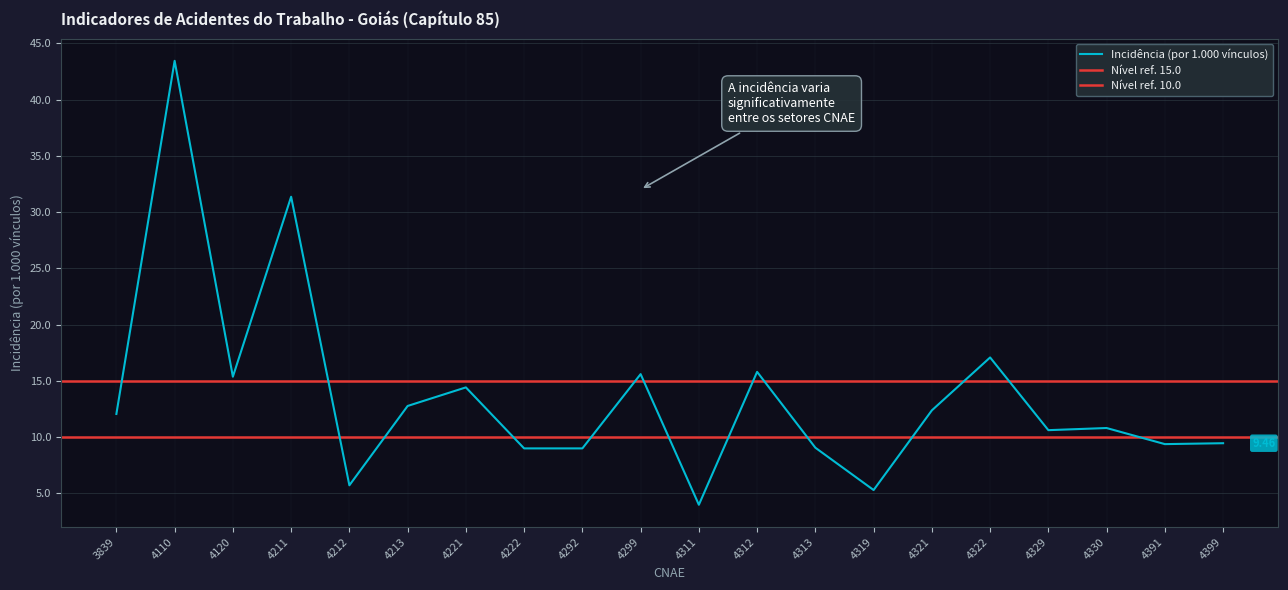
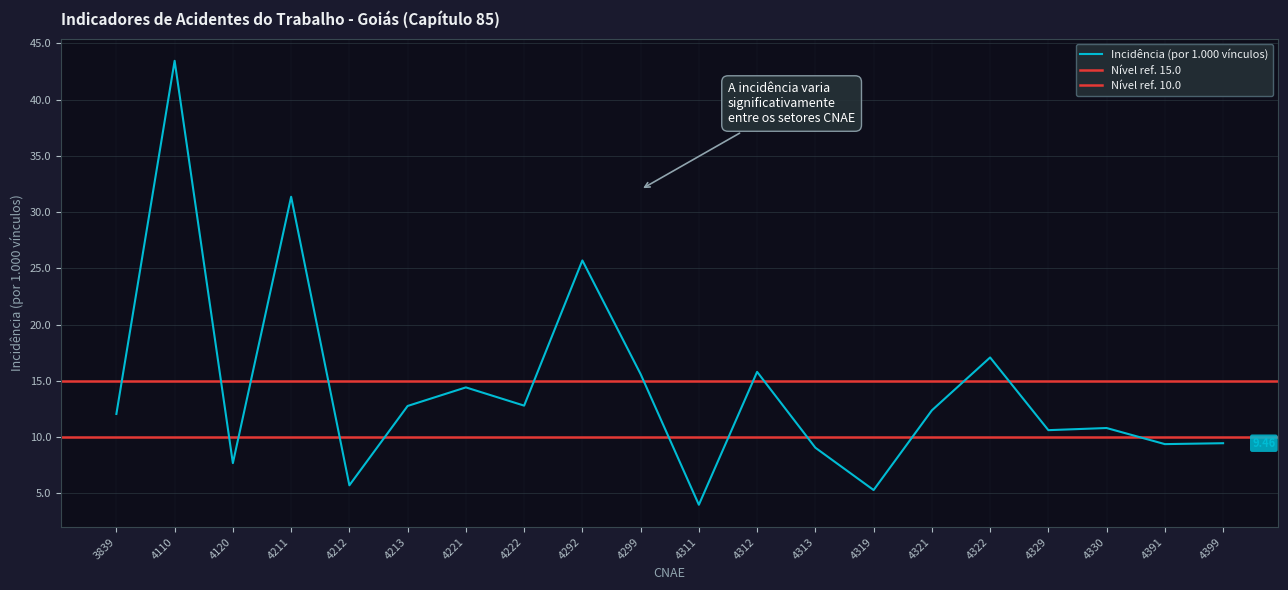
  {
    "3839": 12.1,
    "4110": 43.4,
-   "4120": 15.4,
+   "4120": 7.7,
    "4211": 31.4,
    "4212": 5.7,
    "4213": 12.8,
    "4221": 14.4,
-   "4222": 9.0,
-   "4292": 9.0,
+   "4222": 12.8,
+   "4292": 25.7,
    "4299": 15.6,
    "4311": 4.0,
    "4312": 15.8,
    "4313": 9.1,
    "4319": 5.3,
    "4321": 12.4,
    "4322": 17.1,
    "4329": 10.6,
    "4330": 10.8,
    "4391": 9.4,
    "4399": 9.5
  }
